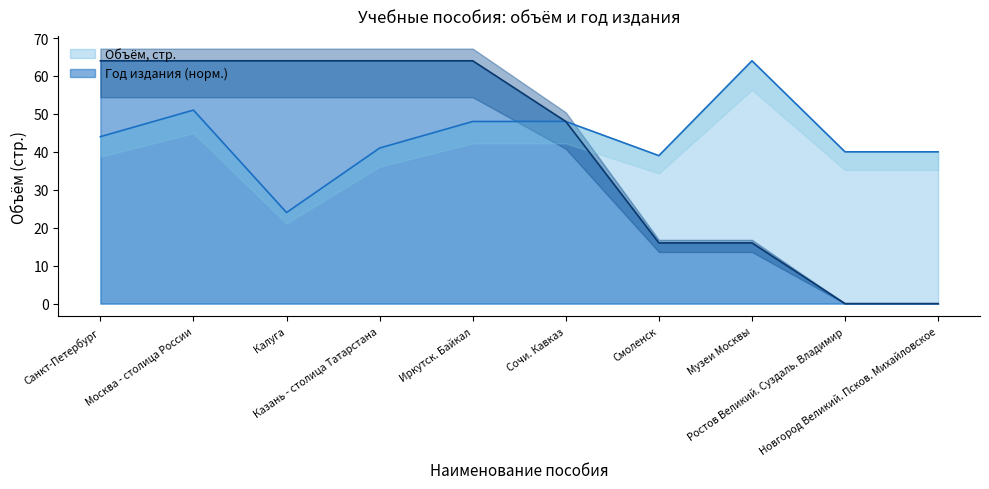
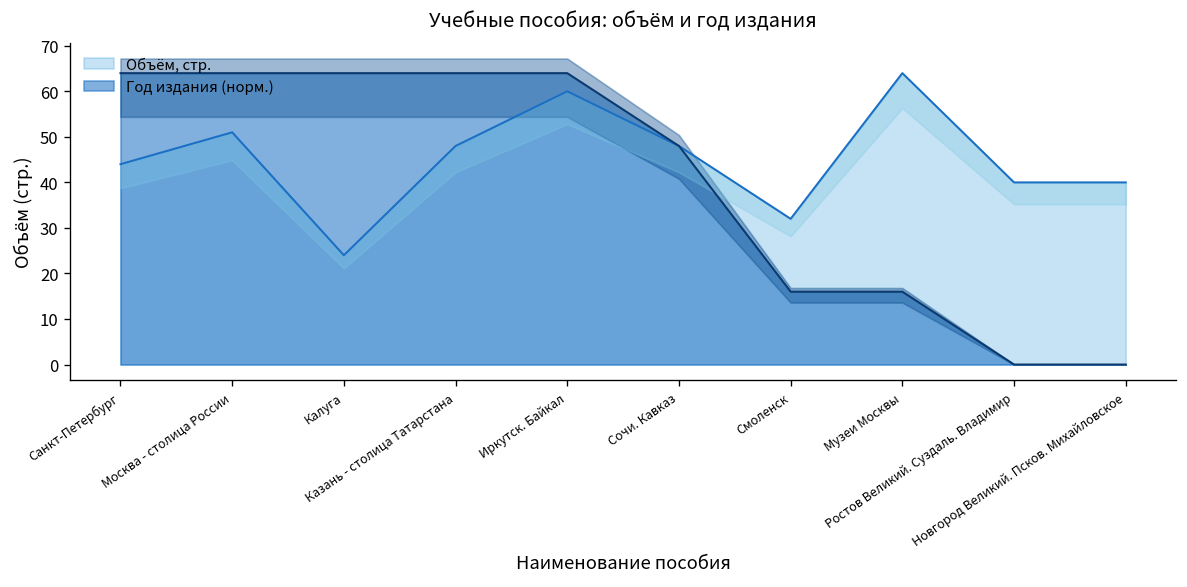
  {
    "Объём, стр.": {
      "Санкт-Петербург": 44,
      "Москва - столица России": 51,
      "Калуга": 24,
-     "Казань - столица Татарстана": 41,
-     "Иркутск. Байкал": 48,
-     "Смоленск": 39,
+     "Казань - столица Татарстана": 48,
+     "Иркутск. Байкал": 60,
+     "Смоленск": 32,
      "Музеи Москвы": 64,
      "Ростов Великий. Суздаль. Владимир": 40,
      "Новгород Великий. Псков. Михайловское": 40
    }
  }
